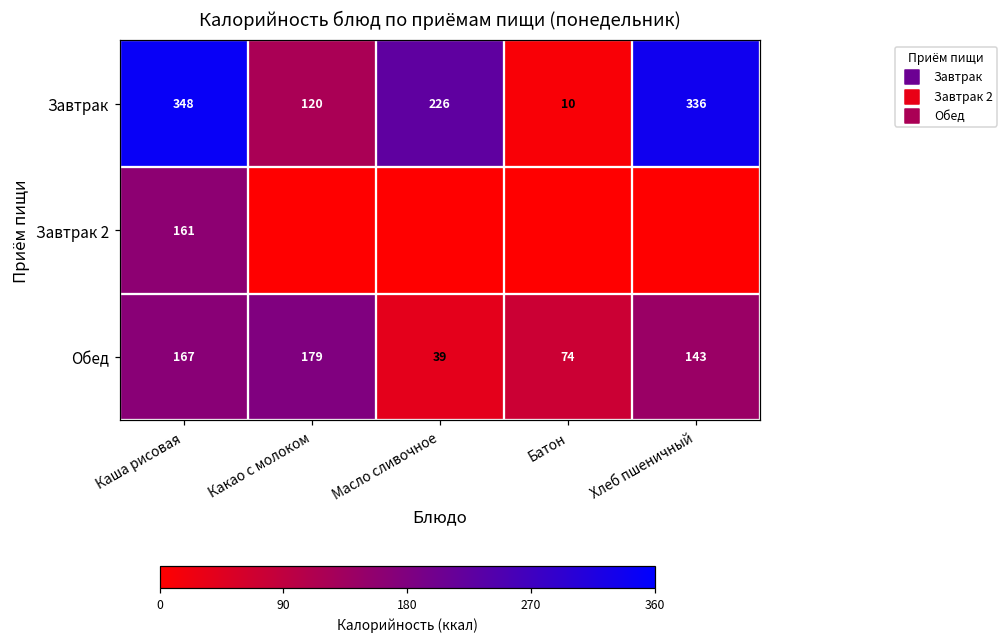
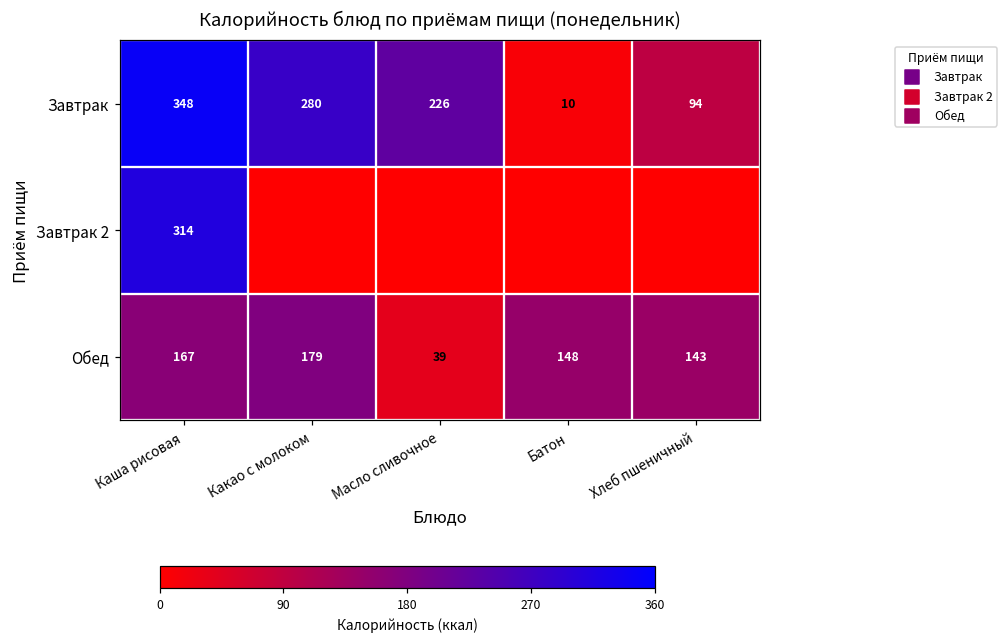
  {
    "Завтрак": {
      "Каша рисовая": 348,
-     "Какао с молоком": 120,
+     "Какао с молоком": 280,
      "Масло сливочное": 226,
      "Батон": 10,
-     "Хлеб пшеничный": 336
+     "Хлеб пшеничный": 94
    },
    "Завтрак 2": {
-     "Каша рисовая": 161
+     "Каша рисовая": 314
    },
    "Обед": {
      "Каша рисовая": 167,
      "Какао с молоком": 179,
      "Масло сливочное": 39,
-     "Батон": 74,
+     "Батон": 148,
      "Хлеб пшеничный": 143
    }
  }
